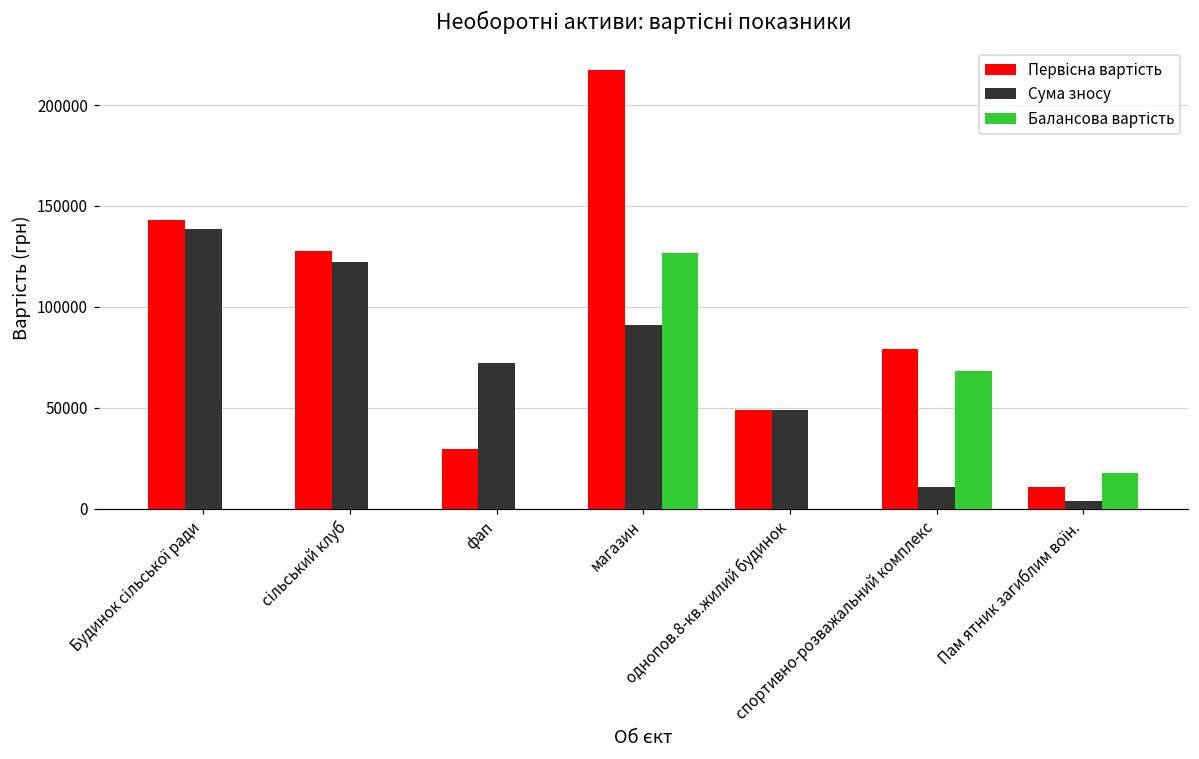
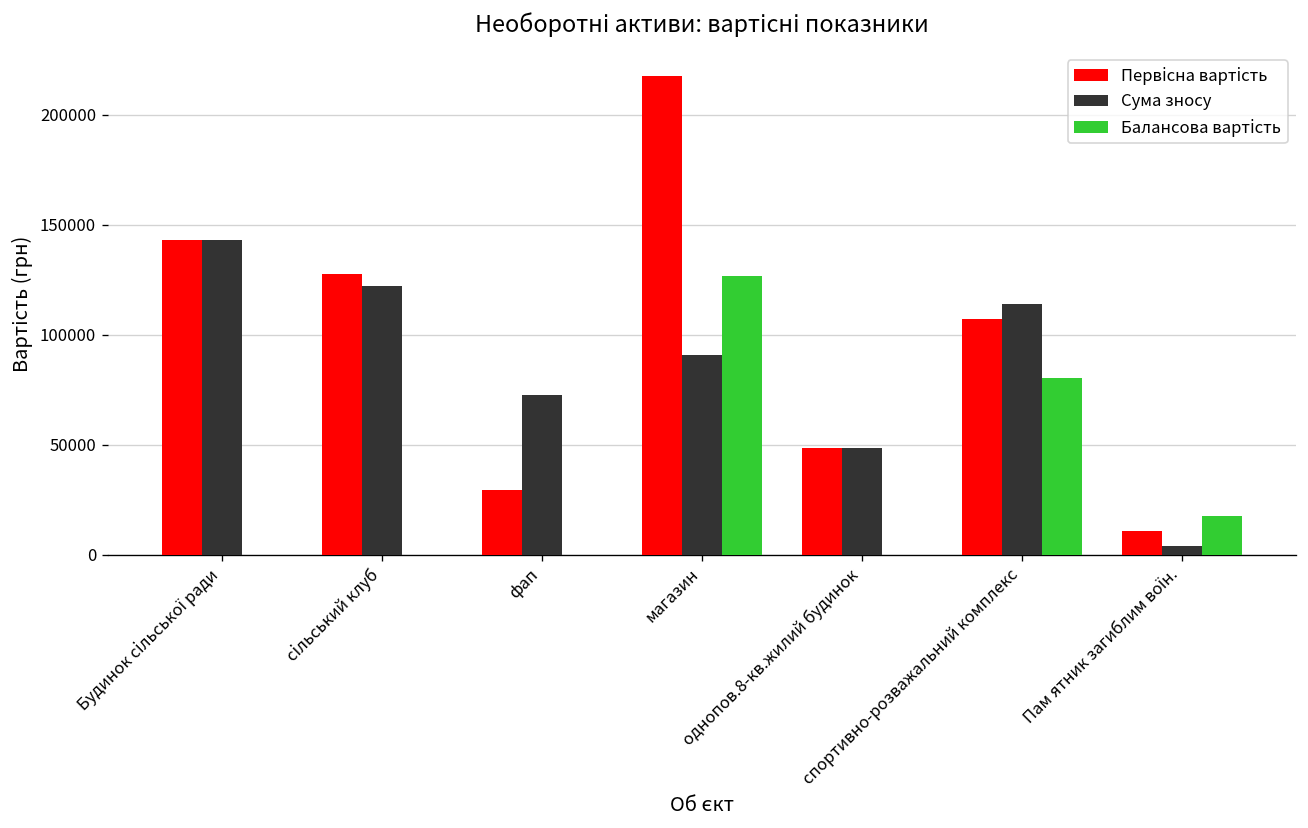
  {
    "Первісна вартість": {
      "Будинок сільської ради": 143000,
      "сільський клуб": 128000,
      "фап": 29000,
      "магазин": 217000,
      "однопов.8-кв.жилий будинок": 49000,
-     "спортивно-розважальний комплекс": 79000,
+     "спортивно-розважальний комплекс": 107000,
      "Пам ятник загиблим воїн.": 11000
    },
    "Сума зносу": {
-     "Будинок сільської ради": 139000,
+     "Будинок сільської ради": 143000,
      "сільський клуб": 122000,
      "фап": 72000,
      "магазин": 91000,
      "однопов.8-кв.жилий будинок": 49000,
-     "спортивно-розважальний комплекс": 11000,
+     "спортивно-розважальний комплекс": 114000,
      "Пам ятник загиблим воїн.": 4000
    },
    "Балансова вартість": {
      "Будинок сільської ради": 0,
      "сільський клуб": 0,
      "фап": 0,
      "магазин": 127000,
      "однопов.8-кв.жилий будинок": 0,
-     "спортивно-розважальний комплекс": 68000,
+     "спортивно-розважальний комплекс": 80000,
      "Пам ятник загиблим воїн.": 17000
    }
  }
